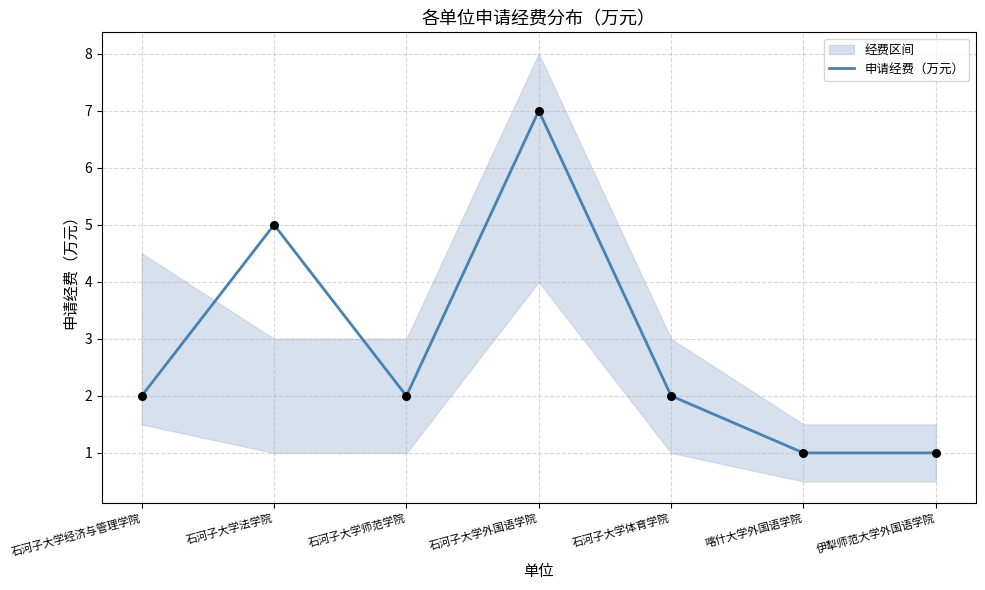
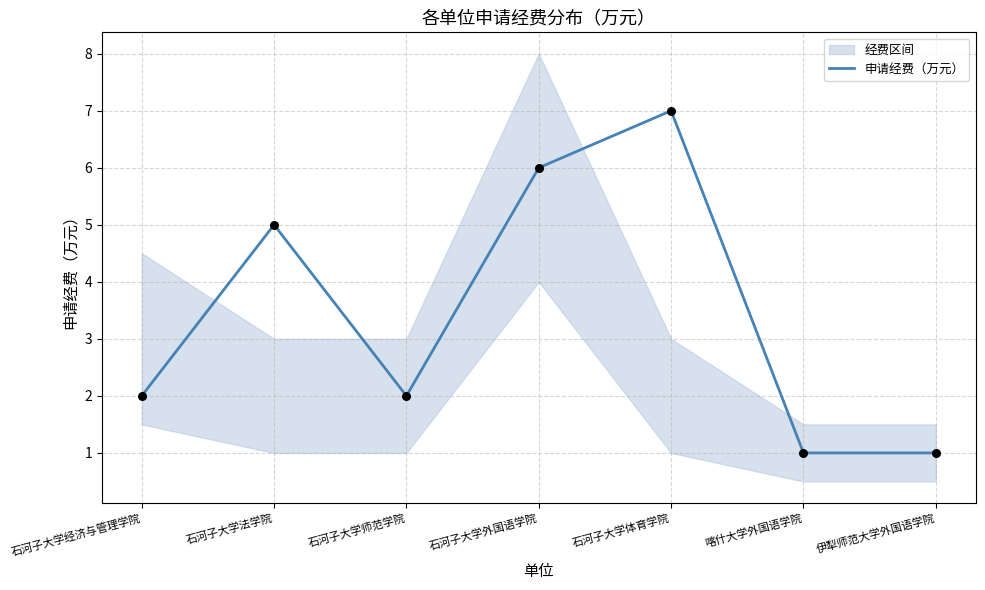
  {
    "申请经费（万元）": {
      "石河子大学经济与管理学院": 2,
      "石河子大学法学院": 5,
      "石河子大学师范学院": 2,
-     "石河子大学外国语学院": 7,
-     "石河子大学体育学院": 2,
+     "石河子大学外国语学院": 6,
+     "石河子大学体育学院": 7,
      "喀什大学外国语学院": 1,
      "伊犁师范大学外国语学院": 1
    }
  }
